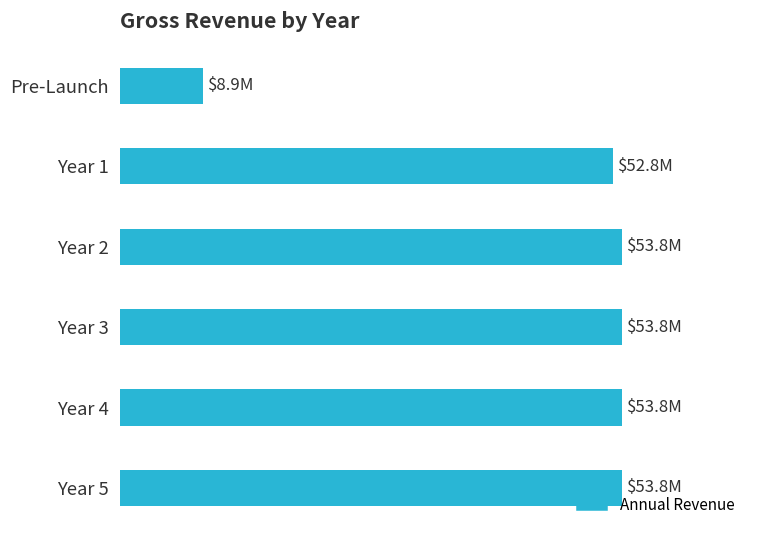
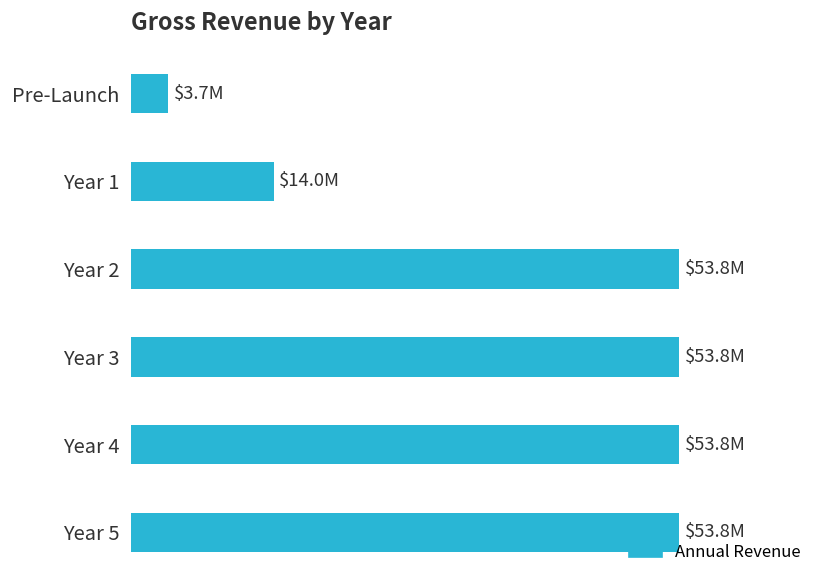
  {
-   "Pre-Launch": "$8.9M",
-   "Year 1": "$52.8M",
+   "Pre-Launch": "$3.7M",
+   "Year 1": "$14.0M",
    "Year 2": "$53.8M",
    "Year 3": "$53.8M",
    "Year 4": "$53.8M",
    "Year 5": "$53.8M"
  }
